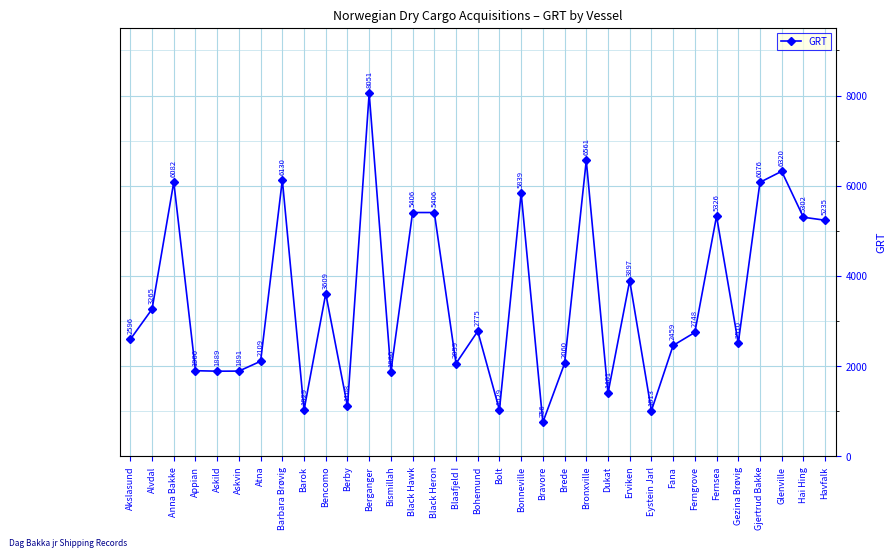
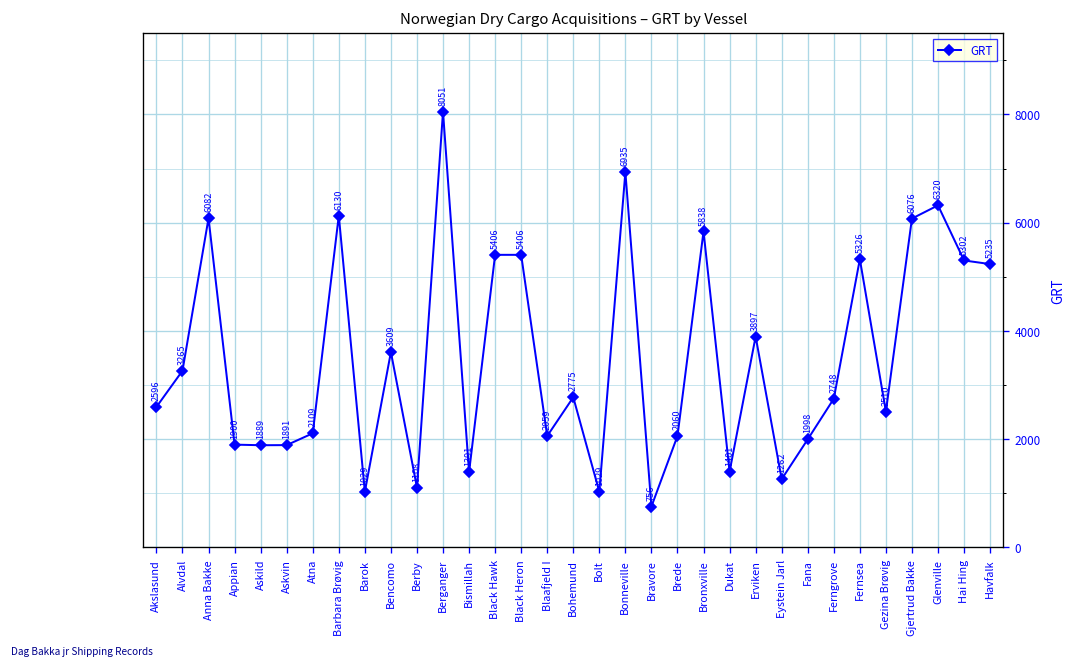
  {
    "Akslasund": 2596,
    "Alvdal": 3265,
    "Anna Bakke": 6082,
    "Appian": 1900,
    "Askild": 1889,
    "Askvin": 1891,
    "Atna": 2109,
    "Barbara Brøvig": 6130,
    "Barok": 1029,
    "Bencomo": 3609,
    "Berby": 1108,
    "Berganger": 8051,
-   "Bismillah": 1880,
+   "Bismillah": 1391,
    "Black Hawk": 5406,
    "Black Heron": 5406,
    "Blaafjeld I": 2059,
    "Bohemund": 2775,
    "Bolt": 1029,
-   "Bonneville": 5839,
+   "Bonneville": 6935,
    "Bravore": 756,
    "Brede": 2060,
-   "Bronxville": 6561,
+   "Bronxville": 5838,
    "Dukat": 1401,
    "Erviken": 3897,
-   "Eystein Jarl": 1013,
-   "Fana": 2459,
+   "Eystein Jarl": 1262,
+   "Fana": 1998,
    "Ferngrove": 2748,
    "Fernsea": 5326,
    "Gezina Brøvig": 2510,
    "Gjertrud Bakke": 6076,
    "Glenville": 6320,
    "Hai Hing": 5302,
    "Havfalk": 5235
  }
